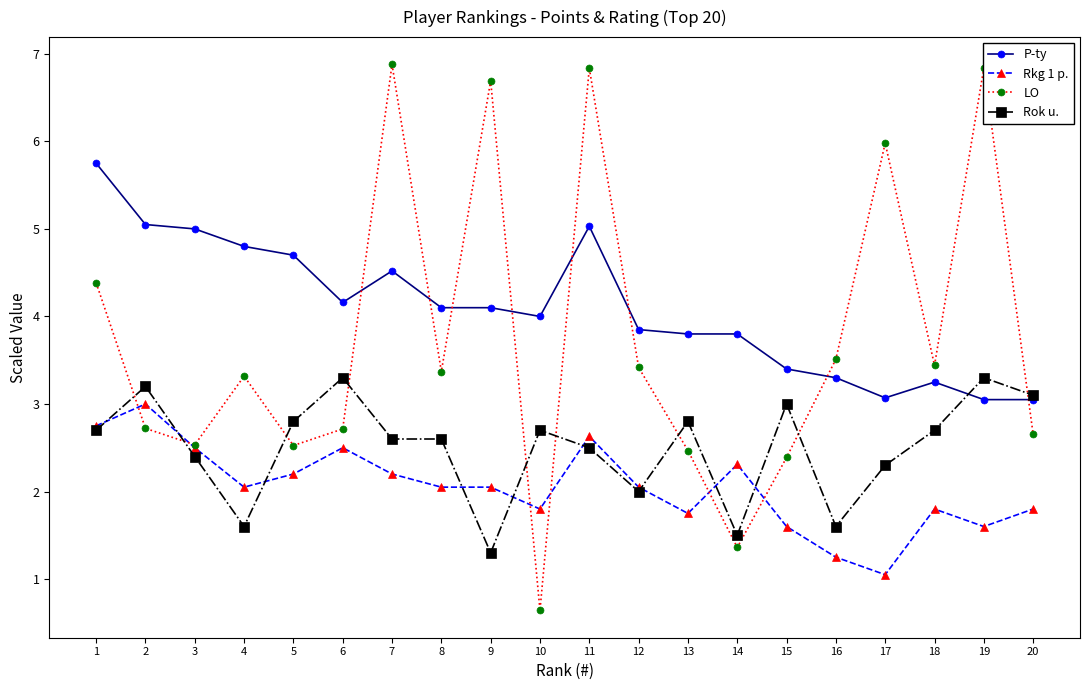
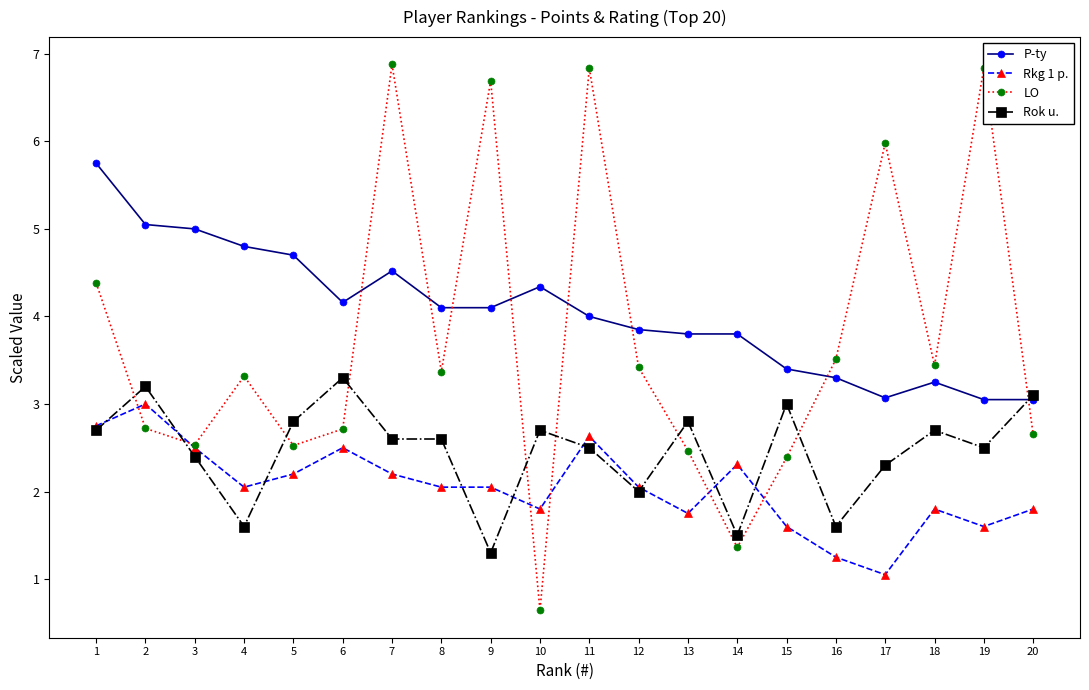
  {
    "P-ty": {
      "1": 5.8,
      "2": 5.1,
      "3": 5.0,
      "4": 4.8,
      "5": 4.7,
      "6": 4.2,
      "7": 4.5,
      "8": 4.1,
      "9": 4.1,
-     "10": 4.0,
-     "11": 5.0,
+     "10": 4.3,
+     "11": 4.0,
      "12": 3.9,
      "13": 3.8,
      "14": 3.8,
      "15": 3.4,
      "16": 3.3,
      "17": 3.1,
      "18": 3.3,
      "19": 3.1,
      "20": 3.1
    },
    "Rkg 1 p.": {
      "1": 2.8,
      "2": 3.0,
      "3": 2.5,
      "4": 2.1,
      "5": 2.2,
      "6": 2.5,
      "7": 2.2,
      "8": 2.1,
      "9": 2.1,
      "10": 1.8,
      "11": 2.6,
      "12": 2.1,
      "13": 1.8,
      "14": 2.3,
      "15": 1.6,
      "16": 1.3,
      "17": 1.1,
      "18": 1.8,
      "19": 1.6,
      "20": 1.8
    },
    "LO": {
      "1": 4.4,
      "2": 2.7,
      "3": 2.5,
      "4": 3.3,
      "5": 2.5,
      "6": 2.7,
      "7": 6.9,
      "8": 3.4,
      "9": 6.7,
      "10": 0.6,
      "11": 6.8,
      "12": 3.4,
      "13": 2.5,
      "14": 1.4,
      "15": 2.4,
      "16": 3.5,
      "17": 6.0,
      "18": 3.4,
      "20": 2.7
    },
    "Rok u.": {
      "1": 2.7,
      "2": 3.2,
      "3": 2.4,
      "4": 1.6,
      "5": 2.8,
      "6": 3.3,
      "7": 2.6,
      "8": 2.6,
      "9": 1.3,
      "10": 2.7,
      "11": 2.5,
      "12": 2.0,
      "13": 2.8,
      "14": 1.5,
      "15": 3.0,
      "16": 1.6,
      "17": 2.3,
      "18": 2.7,
-     "19": 3.3,
+     "19": 2.5,
      "20": 3.1
    }
  }
